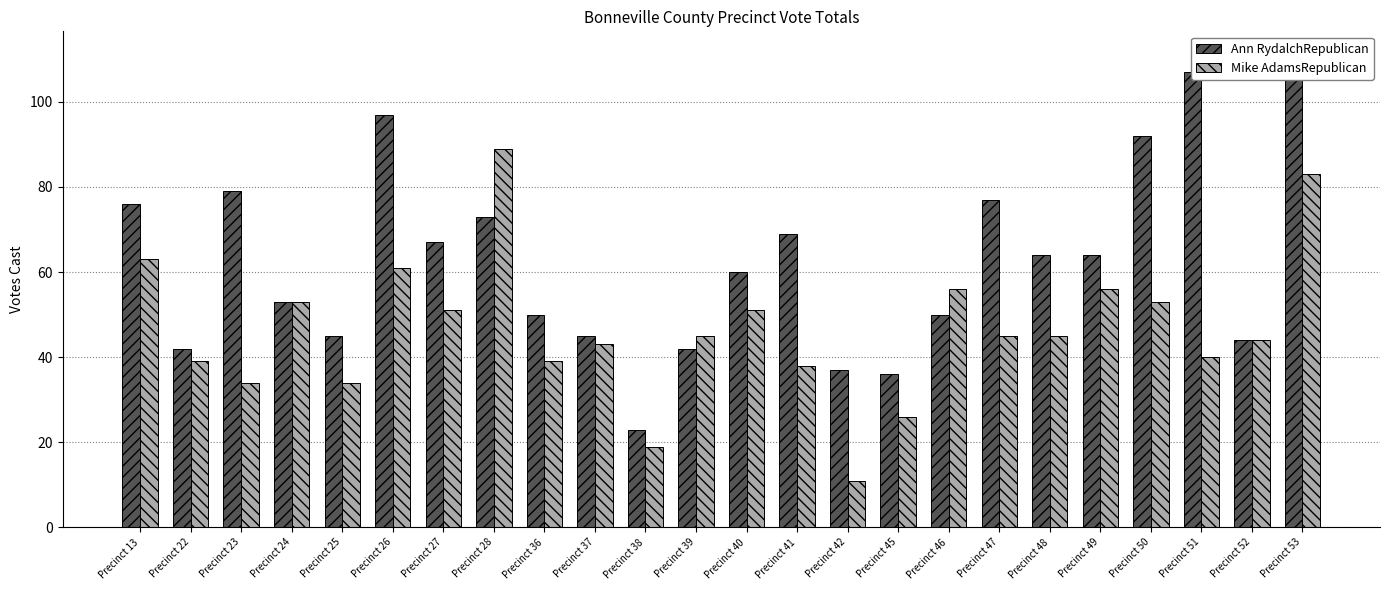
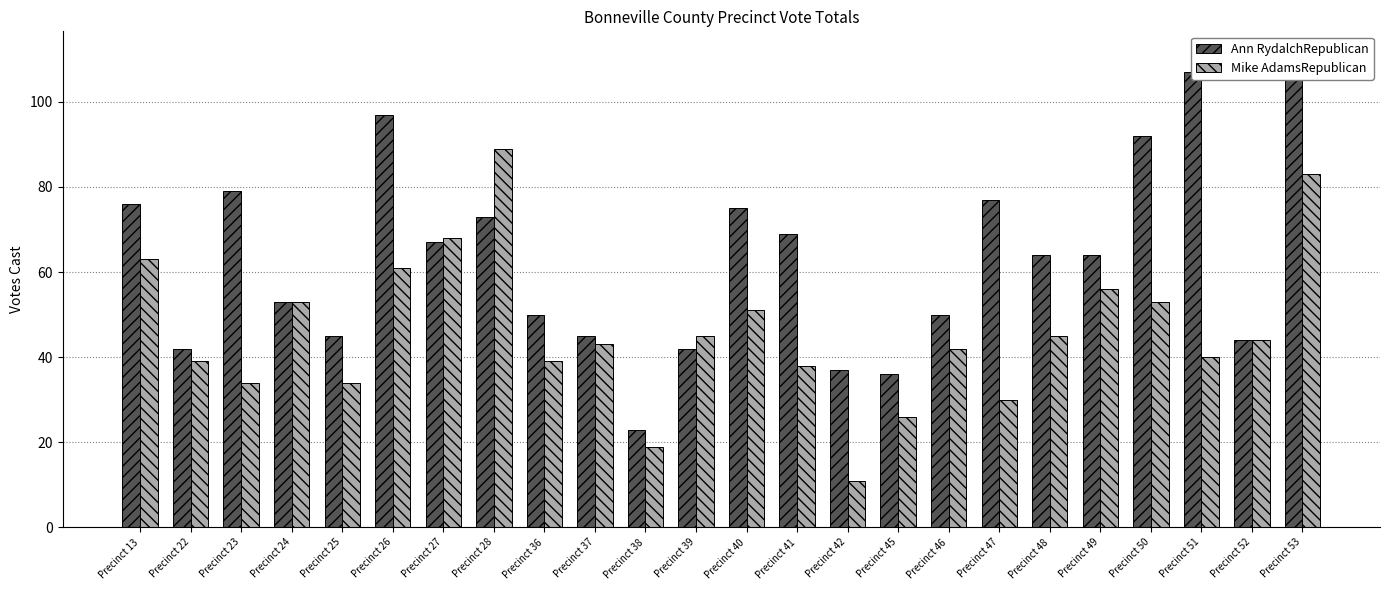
  {
    "Ann RydalchRepublican": {
      "Precinct 13": 76,
      "Precinct 22": 42,
      "Precinct 23": 79,
      "Precinct 24": 53,
      "Precinct 25": 45,
      "Precinct 26": 97,
      "Precinct 27": 67,
      "Precinct 28": 73,
      "Precinct 36": 50,
      "Precinct 37": 45,
      "Precinct 38": 23,
      "Precinct 39": 42,
-     "Precinct 40": 60,
+     "Precinct 40": 75,
      "Precinct 41": 69,
      "Precinct 42": 37,
      "Precinct 45": 36,
      "Precinct 46": 50,
      "Precinct 47": 77,
      "Precinct 48": 64,
      "Precinct 49": 64,
      "Precinct 50": 92,
      "Precinct 52": 44
    },
    "Mike AdamsRepublican": {
      "Precinct 13": 63,
      "Precinct 22": 39,
      "Precinct 23": 34,
      "Precinct 24": 53,
      "Precinct 25": 34,
      "Precinct 26": 61,
-     "Precinct 27": 51,
+     "Precinct 27": 68,
      "Precinct 28": 89,
      "Precinct 36": 39,
      "Precinct 37": 43,
      "Precinct 38": 19,
      "Precinct 39": 45,
      "Precinct 40": 51,
      "Precinct 41": 38,
      "Precinct 42": 11,
      "Precinct 45": 26,
-     "Precinct 46": 56,
-     "Precinct 47": 45,
+     "Precinct 46": 42,
+     "Precinct 47": 30,
      "Precinct 48": 45,
      "Precinct 49": 56,
      "Precinct 50": 53,
      "Precinct 51": 40,
      "Precinct 52": 44,
      "Precinct 53": 83
    }
  }
